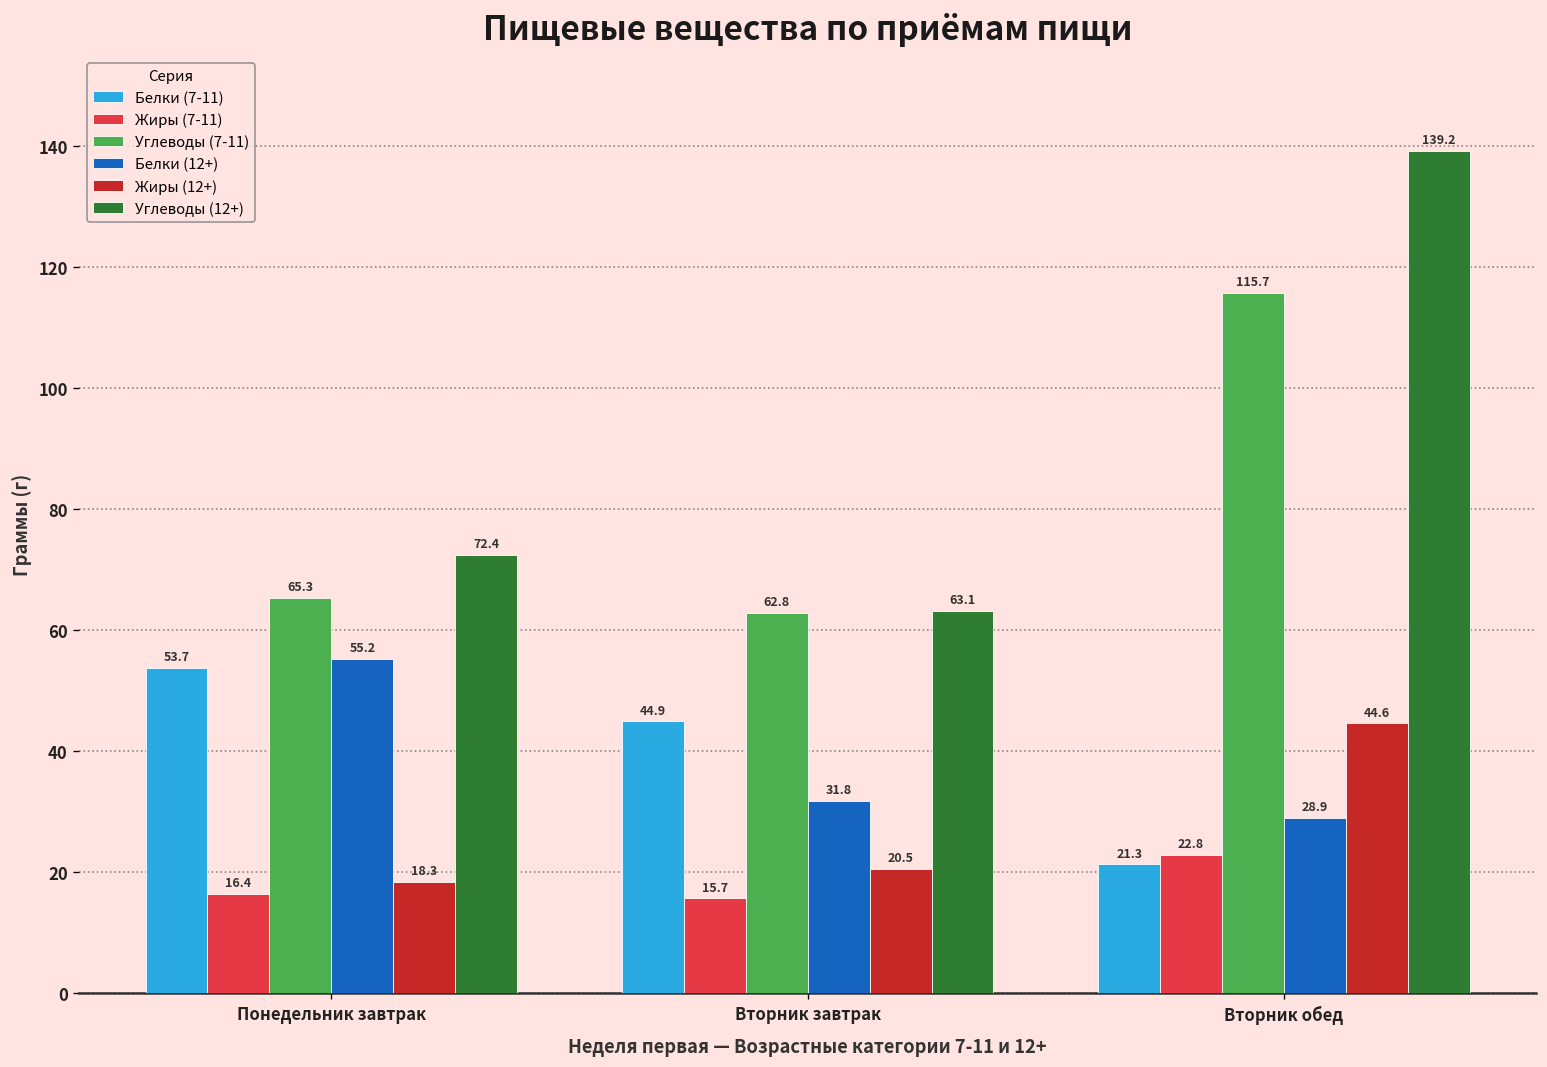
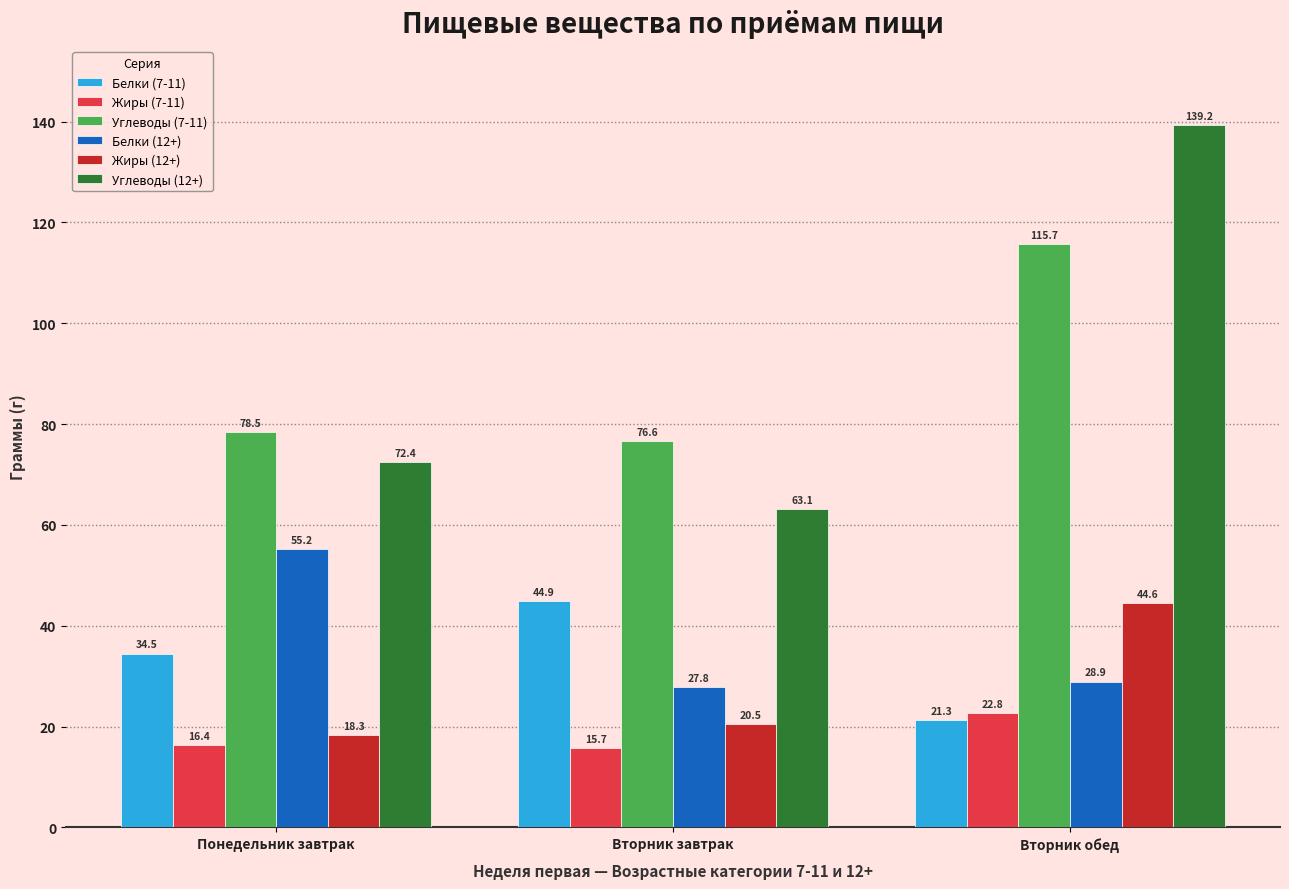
  {
    "Белки (7-11)": {
-     "Понедельник завтрак": 53.7,
+     "Понедельник завтрак": 34.5,
      "Вторник завтрак": 44.9,
      "Вторник обед": 21.3
    },
    "Углеводы (7-11)": {
-     "Понедельник завтрак": 65.3,
-     "Вторник завтрак": 62.8,
+     "Понедельник завтрак": 78.5,
+     "Вторник завтрак": 76.6,
      "Вторник обед": 115.7
    },
    "Белки (12+)": {
      "Понедельник завтрак": 55.2,
-     "Вторник завтрак": 31.8,
+     "Вторник завтрак": 27.8,
      "Вторник обед": 28.9
    },
    "Углеводы (12+)": {
      "Понедельник завтрак": 72.4,
      "Вторник завтрак": 63.1,
      "Вторник обед": 139.2
    }
  }
